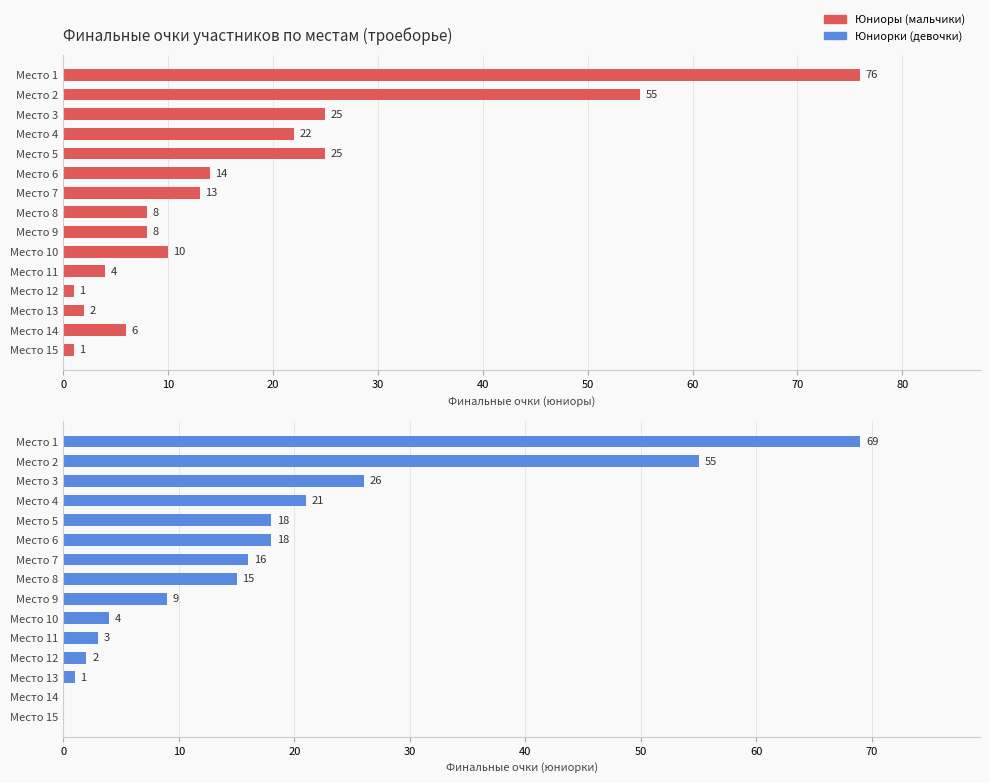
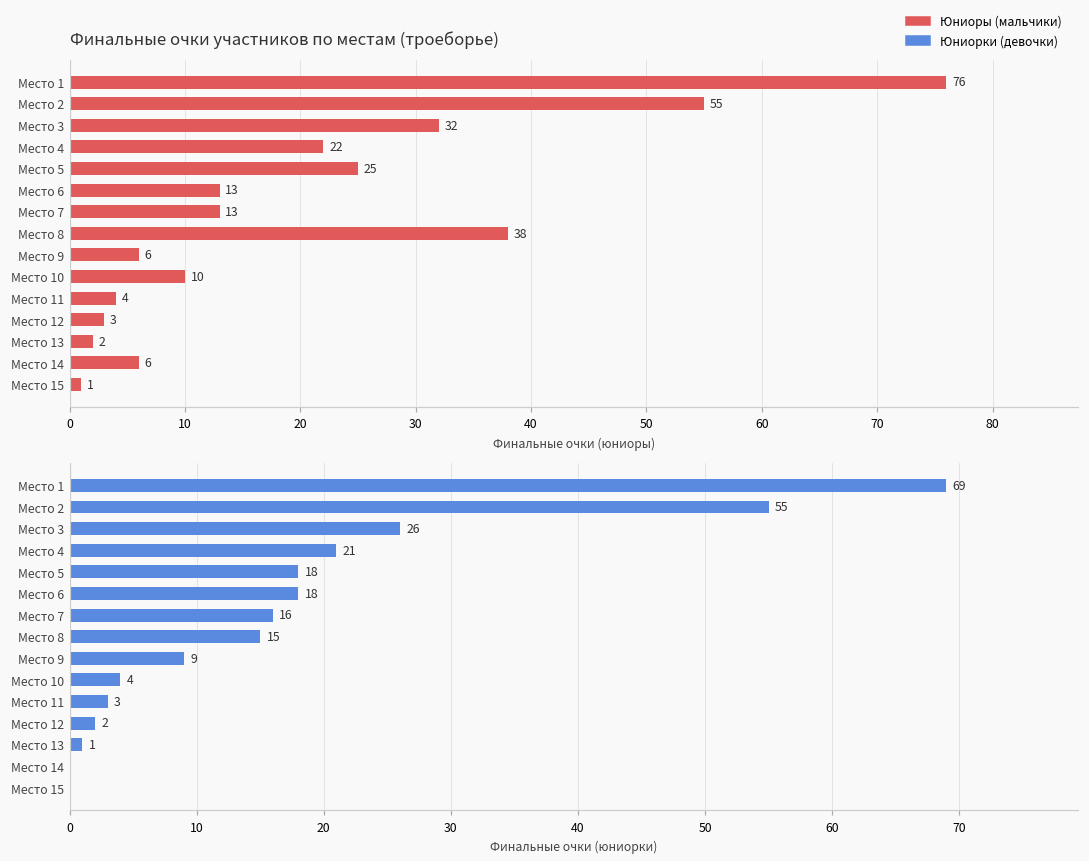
  {
    "Финальные очки участников по местам (троеборье)": {
      "Место 1": 76,
      "Место 2": 55,
-     "Место 3": 25,
+     "Место 3": 32,
      "Место 4": 22,
      "Место 5": 25,
-     "Место 6": 14,
+     "Место 6": 13,
      "Место 7": 13,
-     "Место 8": 8,
-     "Место 9": 8,
+     "Место 8": 38,
+     "Место 9": 6,
      "Место 10": 10,
      "Место 11": 4,
-     "Место 12": 1,
+     "Место 12": 3,
      "Место 13": 2,
      "Место 14": 6,
      "Место 15": 1
    }
  }
